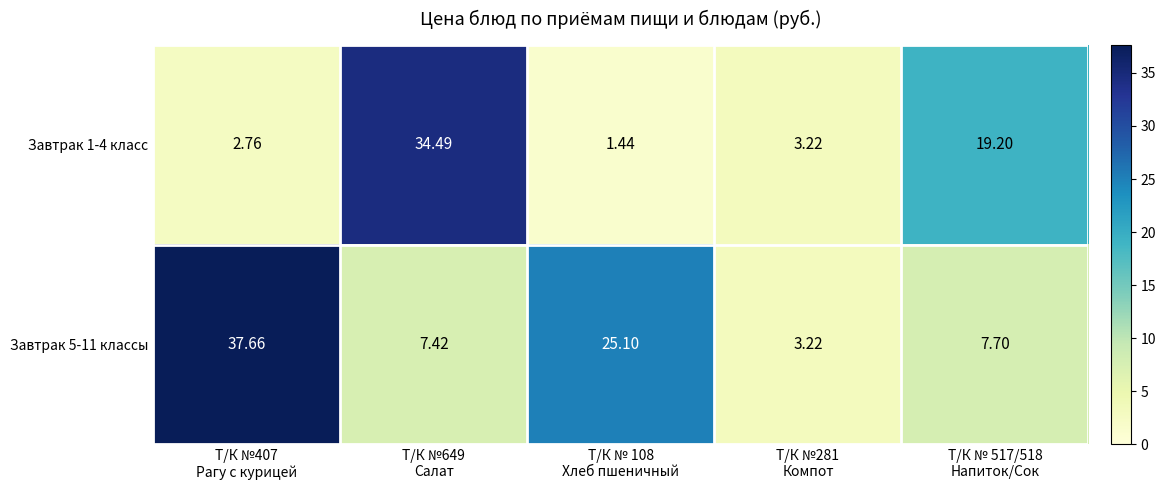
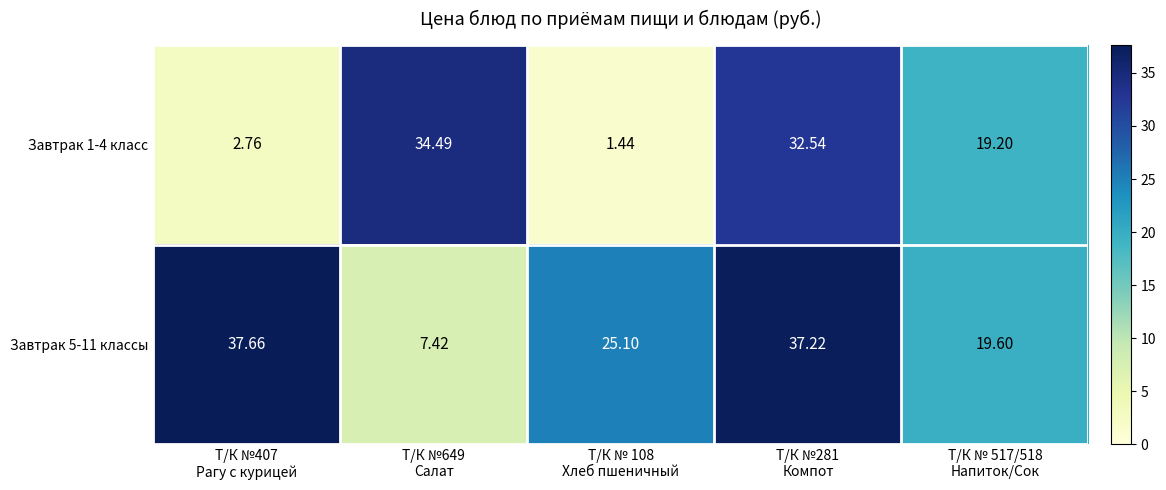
  {
    "Завтрак 1-4 класс": {
      "Т/К №407 Рагу с курицей": 2.76,
      "Т/К №649 Салат": 34.49,
      "Т/К № 108 Хлеб пшеничный": 1.44,
-     "Т/К №281 Компот": 3.22,
+     "Т/К №281 Компот": 32.54,
      "Т/К № 517/518 Напиток/Сок": 19.20
    },
    "Завтрак 5-11 классы": {
      "Т/К №407 Рагу с курицей": 37.66,
      "Т/К №649 Салат": 7.42,
      "Т/К № 108 Хлеб пшеничный": 25.10,
-     "Т/К №281 Компот": 3.22,
-     "Т/К № 517/518 Напиток/Сок": 7.70
+     "Т/К №281 Компот": 37.22,
+     "Т/К № 517/518 Напиток/Сок": 19.60
    }
  }
